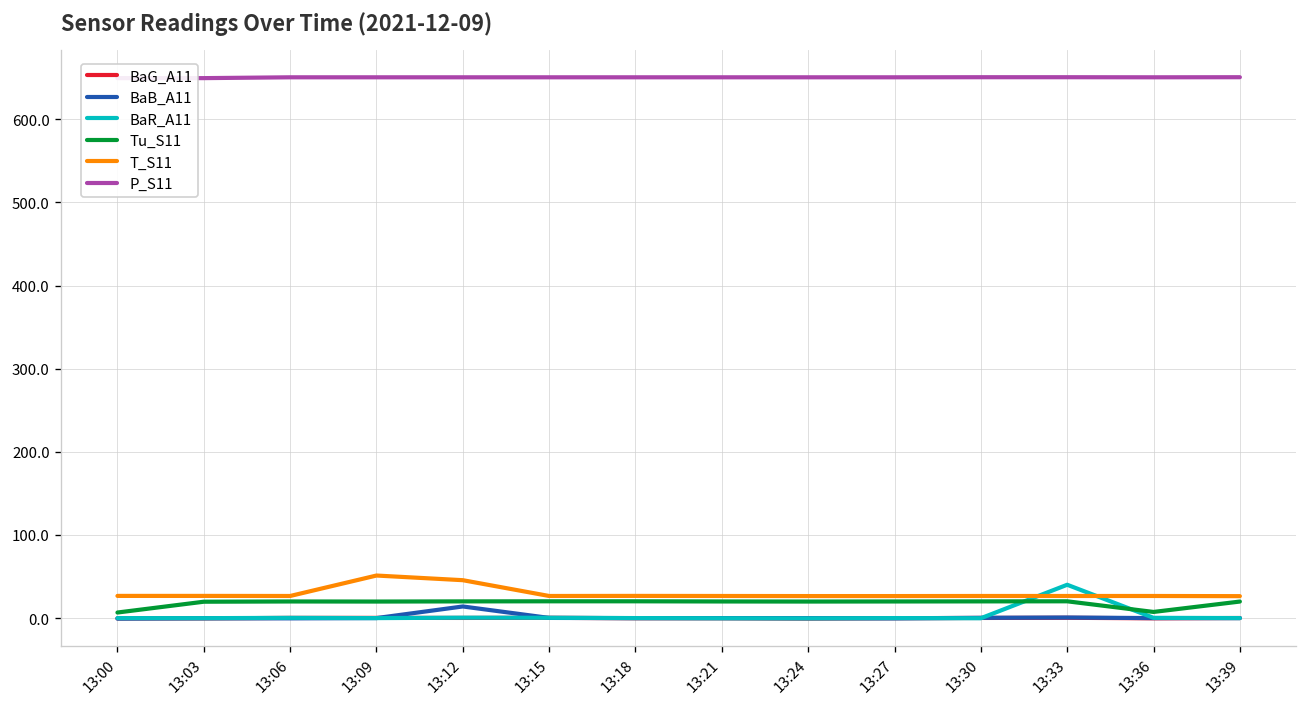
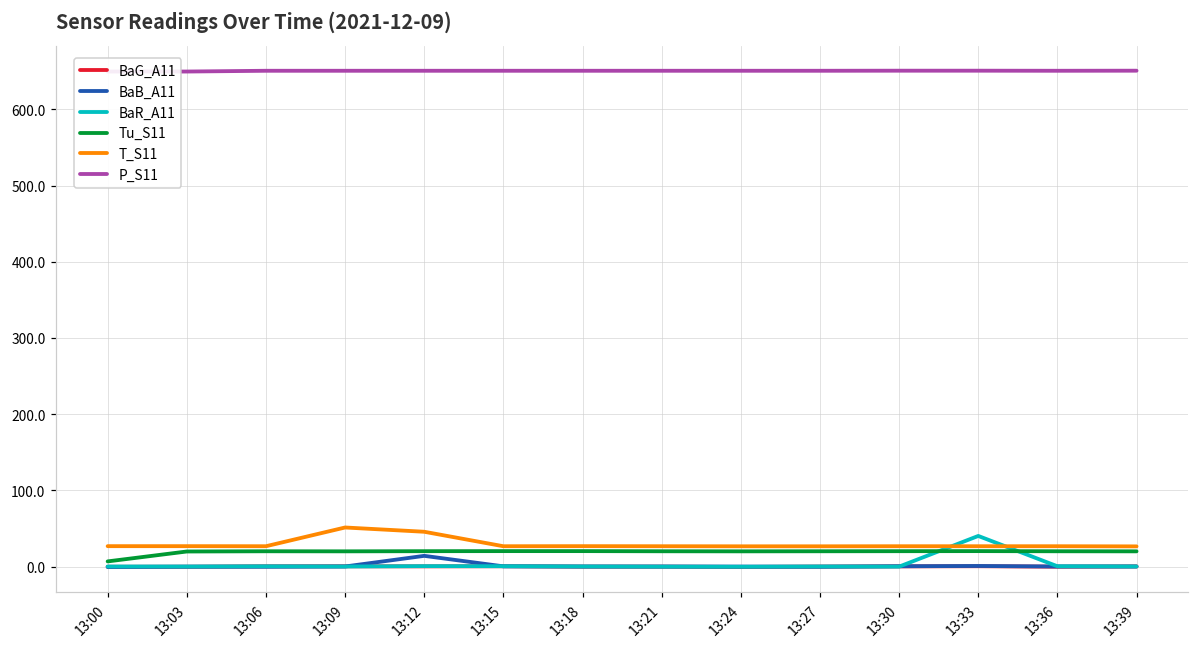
  {
    "BaB_A11": {
      "13:12": 10
    },
    "BaR_A11": {
      "13:33": 40
    },
    "Tu_S11": {
      "13:00": 10,
      "13:03": 20,
      "13:06": 20,
      "13:09": 20,
      "13:12": 20,
      "13:15": 20,
      "13:18": 20,
      "13:21": 20,
      "13:24": 20,
      "13:27": 20,
      "13:30": 20,
      "13:33": 20,
-     "13:36": 10,
+     "13:36": 20,
      "13:39": 20
    },
    "T_S11": {
      "13:00": 30,
      "13:03": 30,
      "13:06": 30,
      "13:09": 50,
      "13:12": 50,
      "13:15": 30,
      "13:18": 30,
      "13:21": 30,
      "13:24": 30,
      "13:27": 30,
      "13:30": 30,
      "13:33": 30,
      "13:36": 30,
      "13:39": 30
    },
    "P_S11": {
      "13:03": 650,
      "13:06": 650,
      "13:09": 650,
      "13:12": 650,
      "13:15": 650,
      "13:18": 650,
      "13:21": 650,
      "13:24": 650,
      "13:27": 650,
      "13:30": 650,
      "13:33": 650,
      "13:36": 650,
      "13:39": 650
    }
  }
